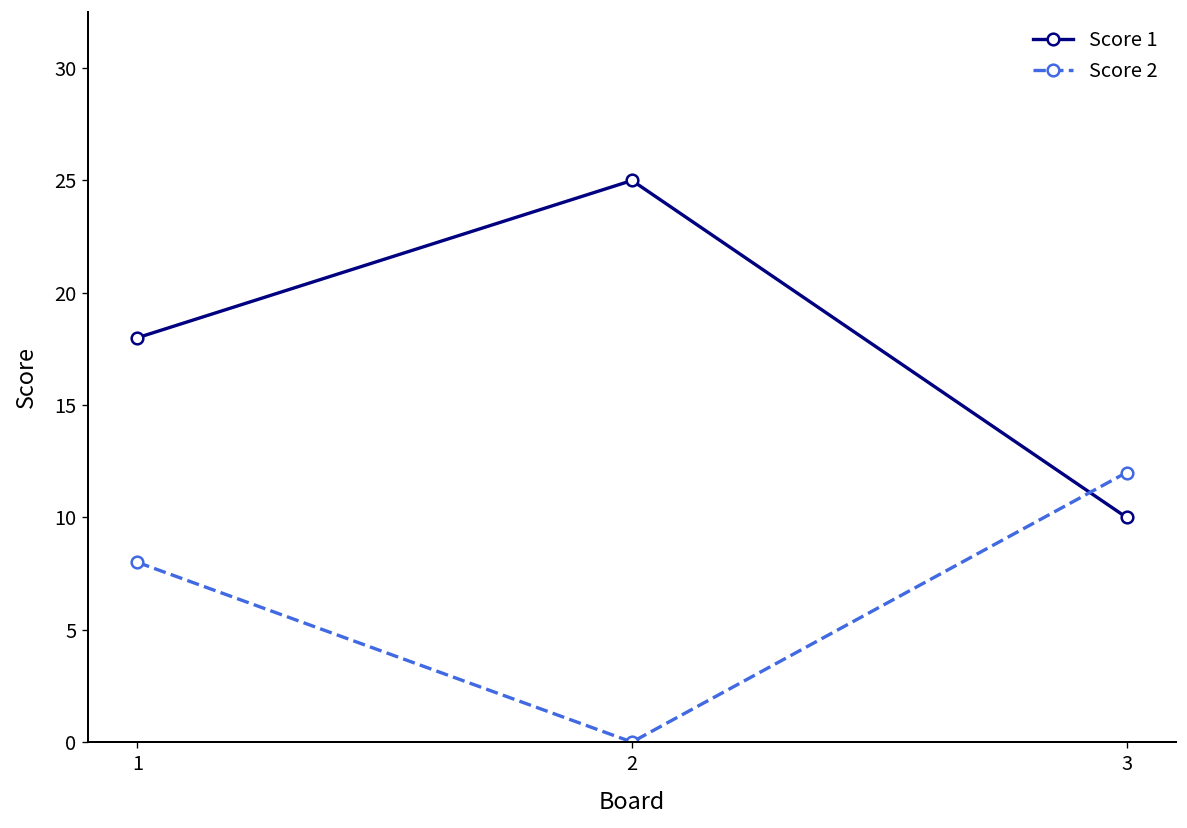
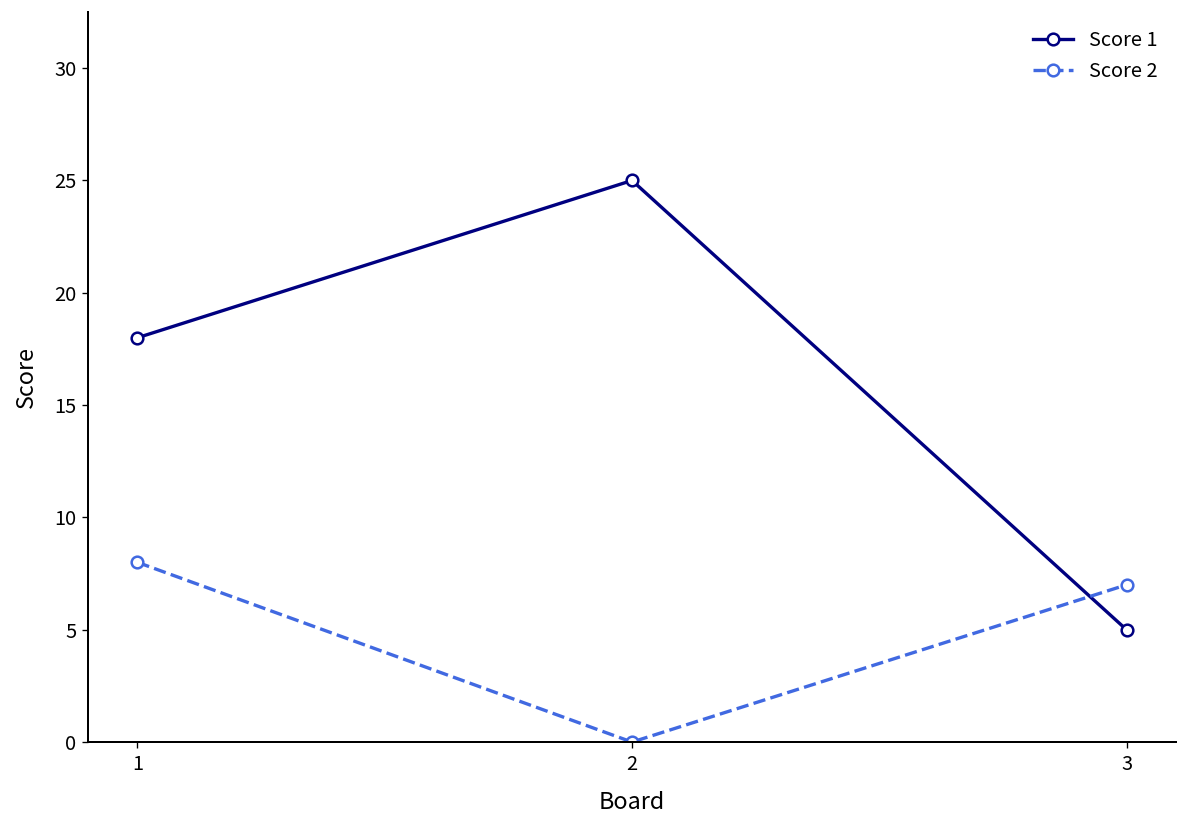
  {
    "Score 1": {
      "1": 18,
      "2": 25,
-     "3": 10
+     "3": 5
    },
    "Score 2": {
      "1": 8,
      "2": 0,
-     "3": 12
+     "3": 7
    }
  }
